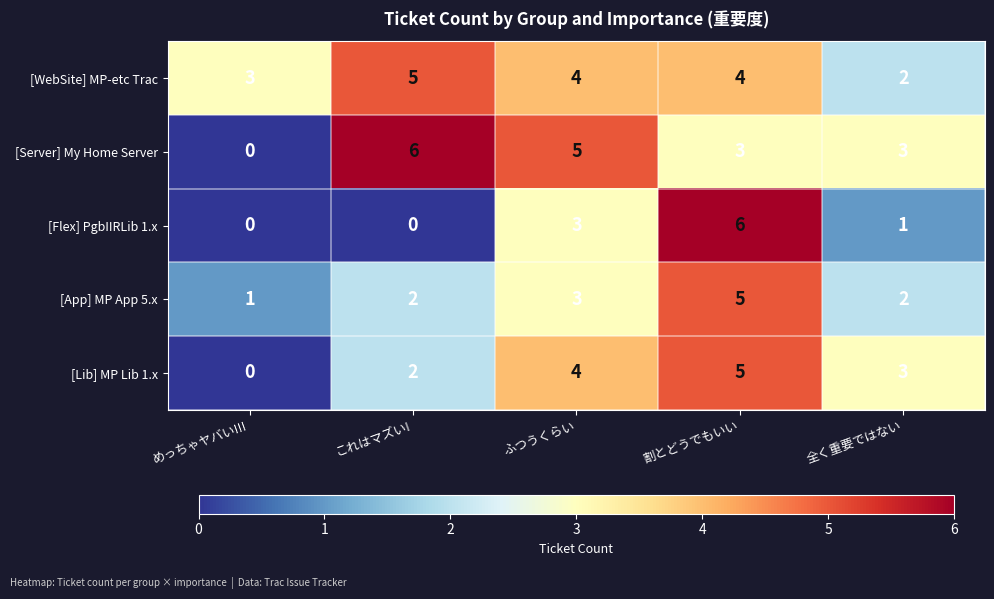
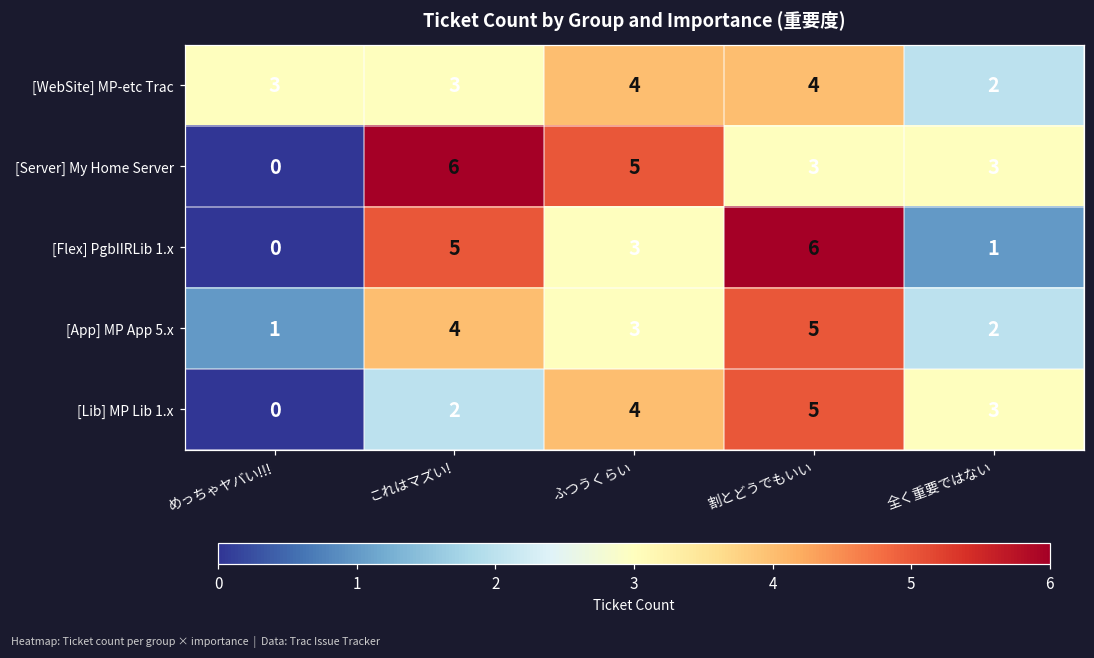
  {
    "[WebSite] MP-etc Trac": {
      "めっちゃヤバい!!!": 3,
-     "これはマズい!": 5,
+     "これはマズい!": 3,
      "ふつうくらい": 4,
      "割とどうでもいい": 4,
      "全く重要ではない": 2
    },
    "[Server] My Home Server": {
      "めっちゃヤバい!!!": 0,
      "これはマズい!": 6,
      "ふつうくらい": 5,
      "割とどうでもいい": 3,
      "全く重要ではない": 3
    },
    "[Flex] PgbIIRLib 1.x": {
      "めっちゃヤバい!!!": 0,
-     "これはマズい!": 0,
+     "これはマズい!": 5,
      "ふつうくらい": 3,
      "割とどうでもいい": 6,
      "全く重要ではない": 1
    },
    "[App] MP App 5.x": {
      "めっちゃヤバい!!!": 1,
-     "これはマズい!": 2,
+     "これはマズい!": 4,
      "ふつうくらい": 3,
      "割とどうでもいい": 5,
      "全く重要ではない": 2
    },
    "[Lib] MP Lib 1.x": {
      "めっちゃヤバい!!!": 0,
      "これはマズい!": 2,
      "ふつうくらい": 4,
      "割とどうでもいい": 5,
      "全く重要ではない": 3
    }
  }
